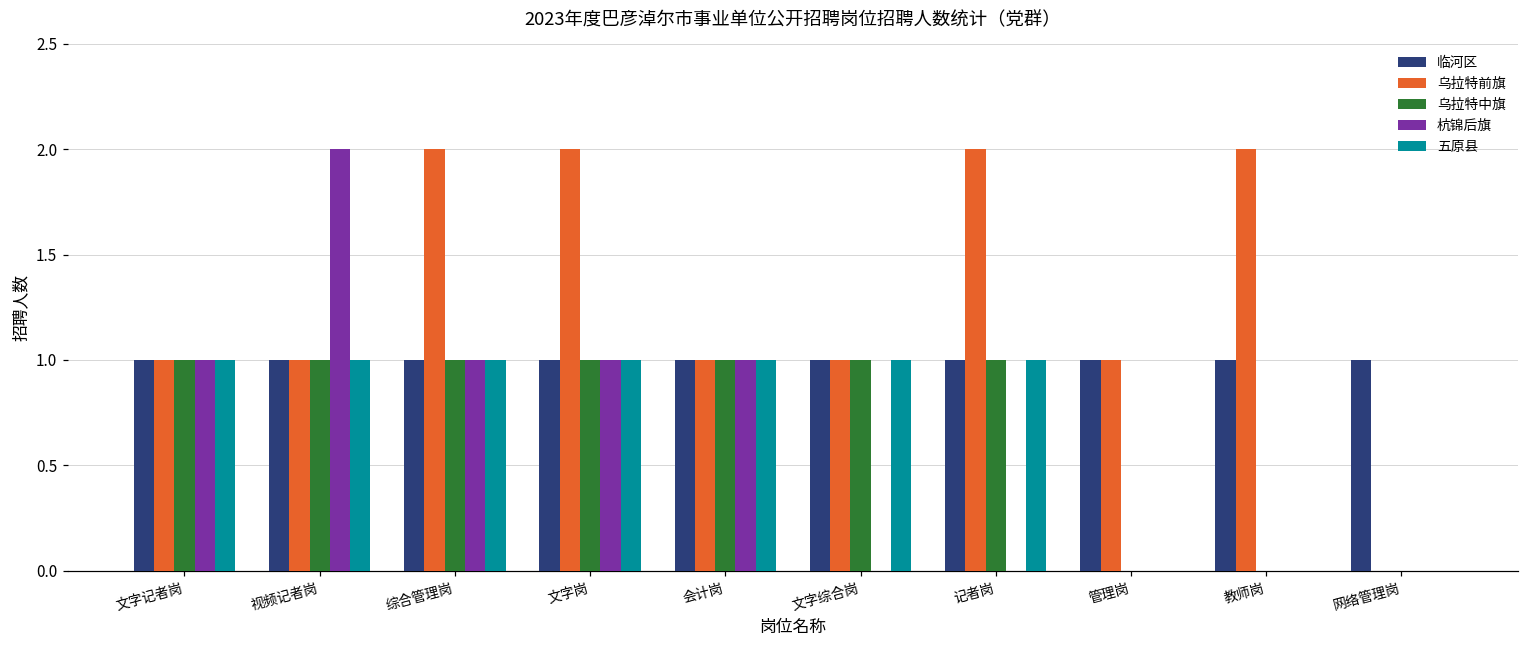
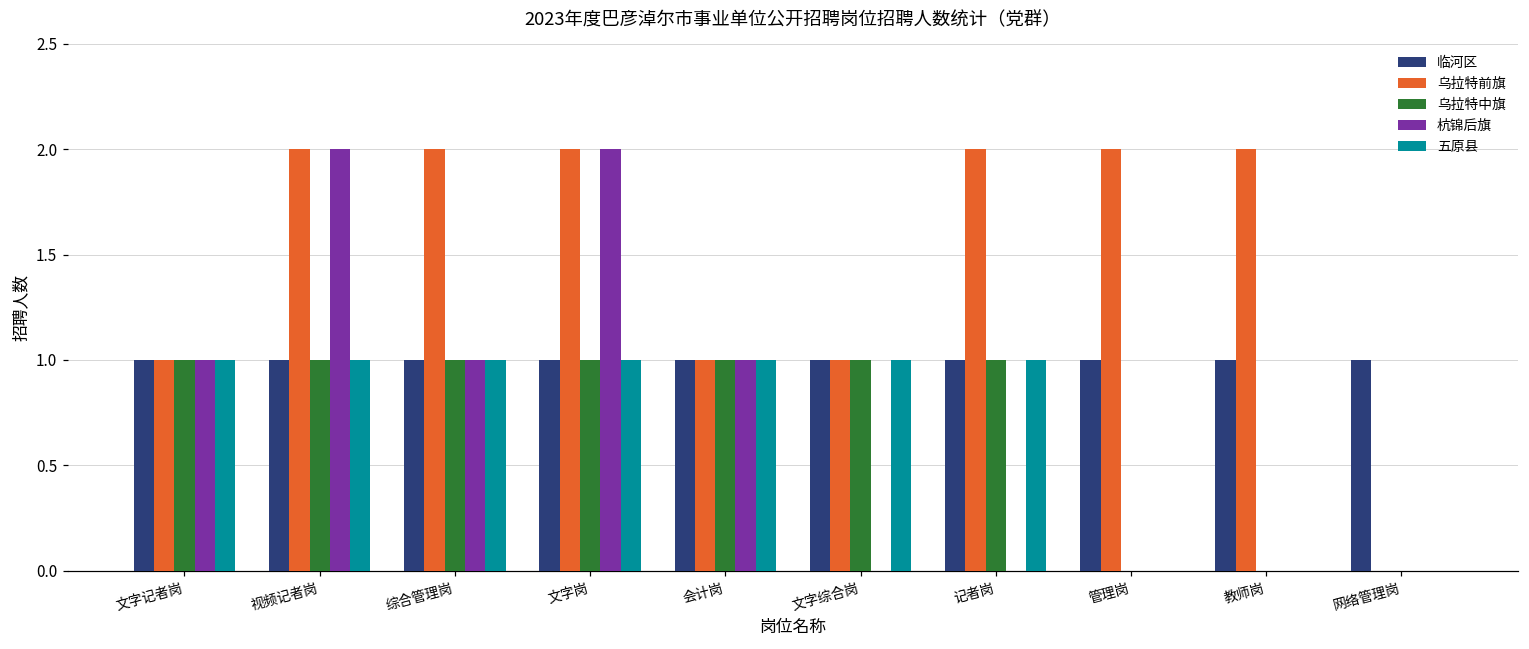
  {
    "临河区": {
      "文字记者岗": 1,
      "视频记者岗": 1,
      "综合管理岗": 1,
      "文字岗": 1,
      "会计岗": 1,
      "文字综合岗": 1,
      "记者岗": 1,
      "管理岗": 1,
      "教师岗": 1,
      "网络管理岗": 1
    },
    "乌拉特前旗": {
      "文字记者岗": 1,
-     "视频记者岗": 1,
+     "视频记者岗": 2,
      "综合管理岗": 2,
      "文字岗": 2,
      "会计岗": 1,
      "文字综合岗": 1,
      "记者岗": 2,
-     "管理岗": 1,
+     "管理岗": 2,
      "教师岗": 2,
      "网络管理岗": 0
    },
    "乌拉特中旗": {
      "文字记者岗": 1,
      "视频记者岗": 1,
      "综合管理岗": 1,
      "文字岗": 1,
      "会计岗": 1,
      "文字综合岗": 1,
      "记者岗": 1,
      "管理岗": 0,
      "教师岗": 0,
      "网络管理岗": 0
    },
    "杭锦后旗": {
      "文字记者岗": 1,
      "视频记者岗": 2,
      "综合管理岗": 1,
-     "文字岗": 1,
+     "文字岗": 2,
      "会计岗": 1,
      "文字综合岗": 0,
      "记者岗": 0,
      "管理岗": 0,
      "教师岗": 0,
      "网络管理岗": 0
    },
    "五原县": {
      "文字记者岗": 1,
      "视频记者岗": 1,
      "综合管理岗": 1,
      "文字岗": 1,
      "会计岗": 1,
      "文字综合岗": 1,
      "记者岗": 1,
      "管理岗": 0,
      "教师岗": 0,
      "网络管理岗": 0
    }
  }
